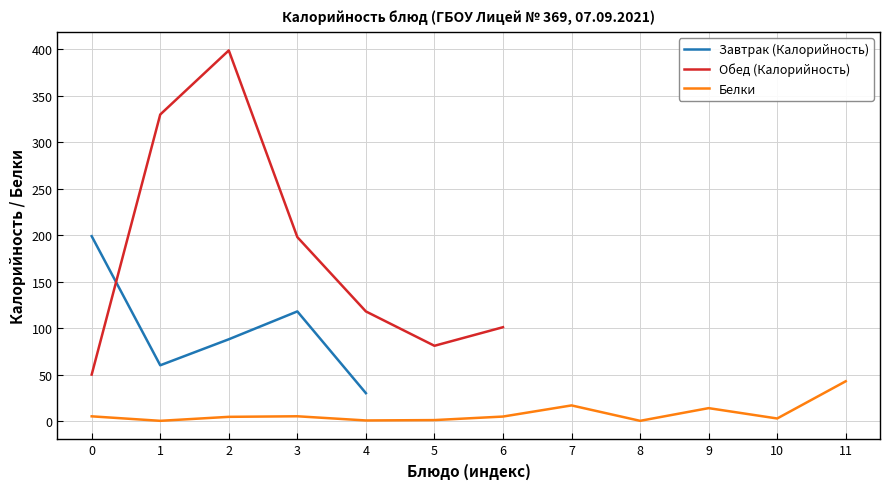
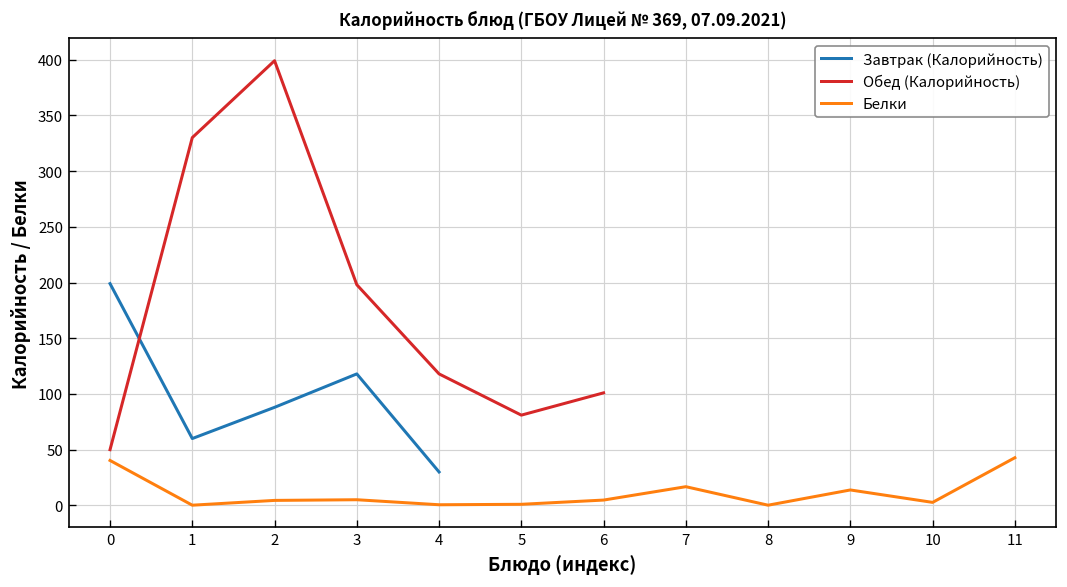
  {
    "Завтрак (Калорийность)": {
      "0": 200,
      "1": 60,
      "2": 90,
      "3": 120,
      "4": 30
    },
    "Обед (Калорийность)": {
      "0": 50,
      "1": 330,
      "2": 400,
      "3": 200,
      "4": 120,
      "5": 80,
      "6": 100
    },
    "Белки": {
-     "0": 10,
+     "0": 40,
      "1": 0,
      "2": 0,
      "3": 10,
      "4": 0,
      "5": 0,
      "6": 0,
      "7": 20,
      "8": 0,
      "9": 10,
      "10": 0,
      "11": 40
    }
  }
